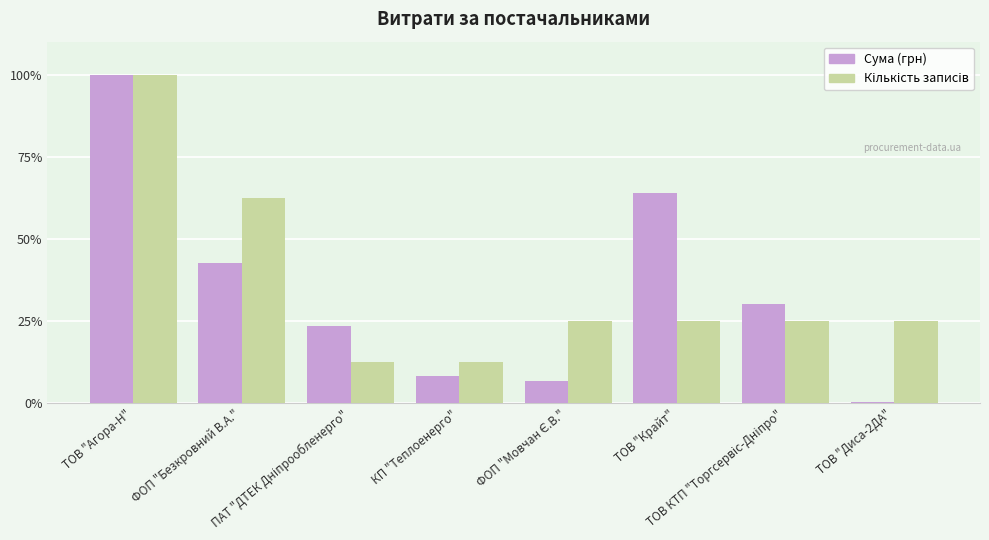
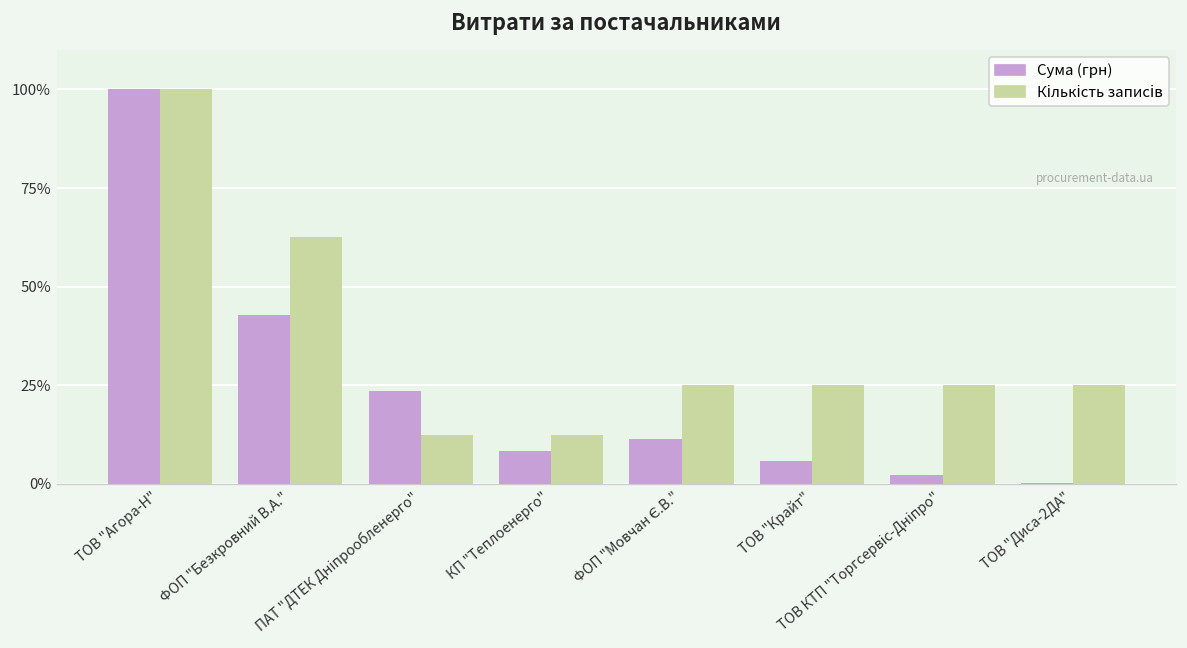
  {
    "Сума (грн)": {
      "ТОВ \"Агора-Н\"": "100%",
      "ФОП \"Безкровний В.А.\"": "43%",
      "ПАТ \"ДТЕК Дніпрообленерго\"": "24%",
      "КП \"Теплоенерго\"": "8%",
-     "ФОП \"Мовчан Є.В.\"": "7%",
-     "ТОВ \"Крайт\"": "64%",
-     "ТОВ КТП \"Торгсервіс-Дніпро\"": "30%"
+     "ФОП \"Мовчан Є.В.\"": "11%",
+     "ТОВ \"Крайт\"": "6%",
+     "ТОВ КТП \"Торгсервіс-Дніпро\"": "2%"
    },
    "Кількість записів": {
      "ТОВ \"Агора-Н\"": "100%",
      "ФОП \"Безкровний В.А.\"": "63%",
      "ПАТ \"ДТЕК Дніпрообленерго\"": "13%",
      "КП \"Теплоенерго\"": "13%",
      "ФОП \"Мовчан Є.В.\"": "25%",
      "ТОВ \"Крайт\"": "25%",
      "ТОВ КТП \"Торгсервіс-Дніпро\"": "25%",
      "ТОВ \"Диса-2ДА\"": "25%"
    }
  }
